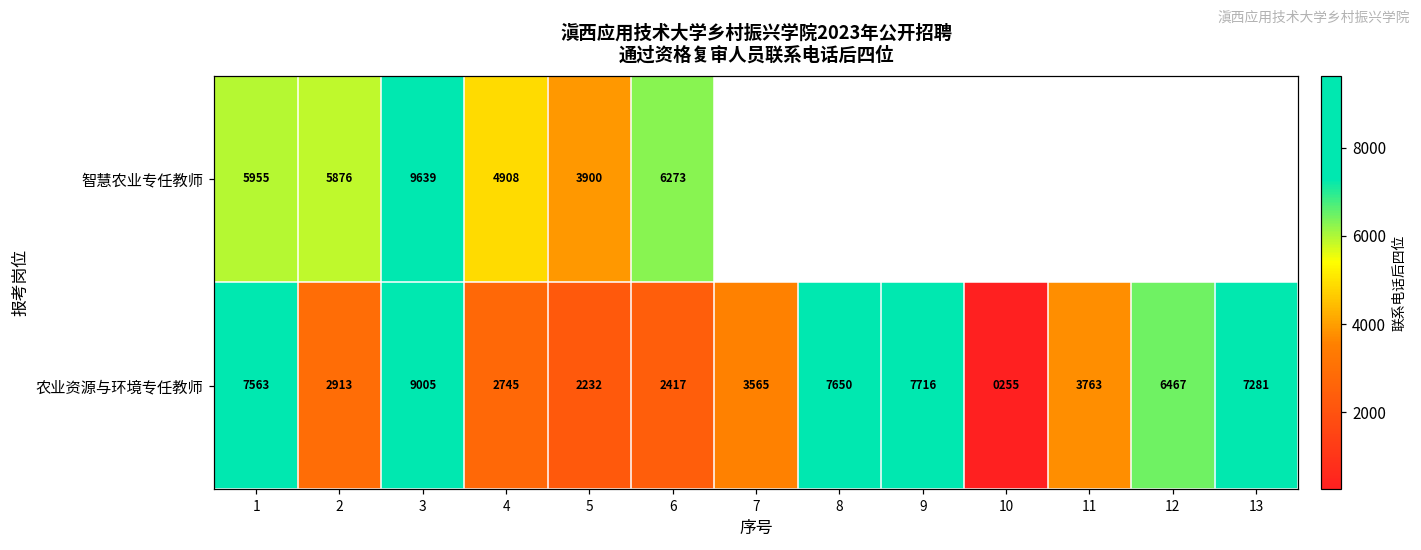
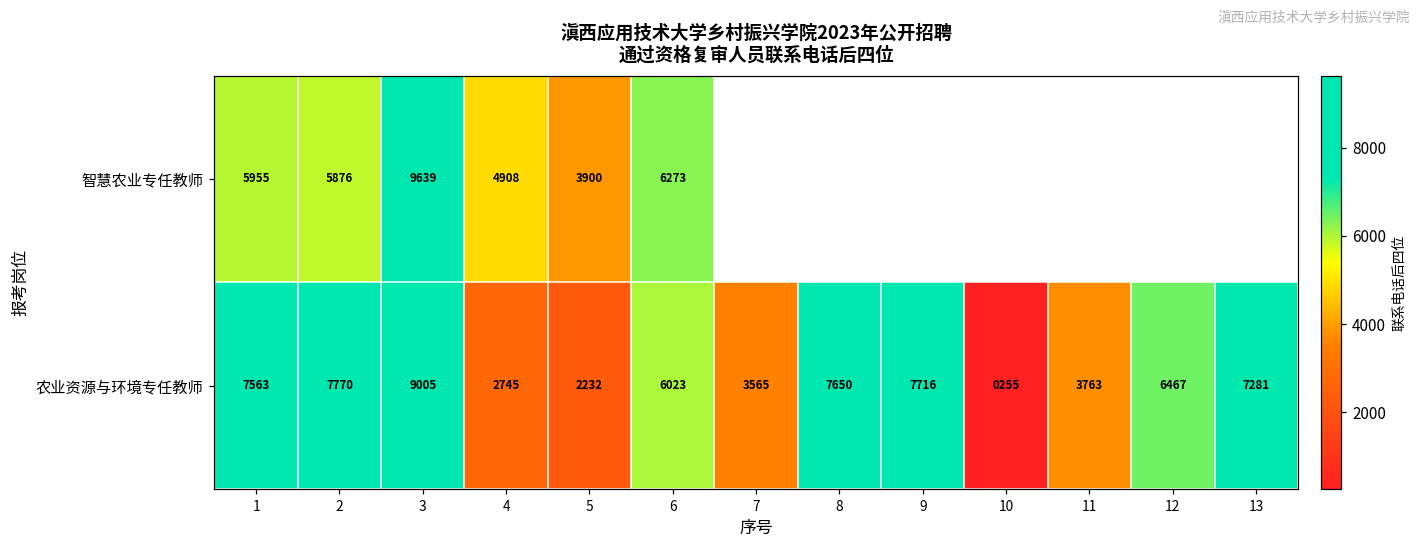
  {
    "智慧农业专任教师": {
      "1": "5955",
      "2": "5876",
      "3": "9639",
      "4": "4908",
      "5": "3900",
      "6": "6273"
    },
    "农业资源与环境专任教师": {
      "1": "7563",
-     "2": "2913",
+     "2": "7770",
      "3": "9005",
      "4": "2745",
      "5": "2232",
-     "6": "2417",
+     "6": "6023",
      "7": "3565",
      "8": "7650",
      "9": "7716",
      "10": "0255",
      "11": "3763",
      "12": "6467",
      "13": "7281"
    }
  }
